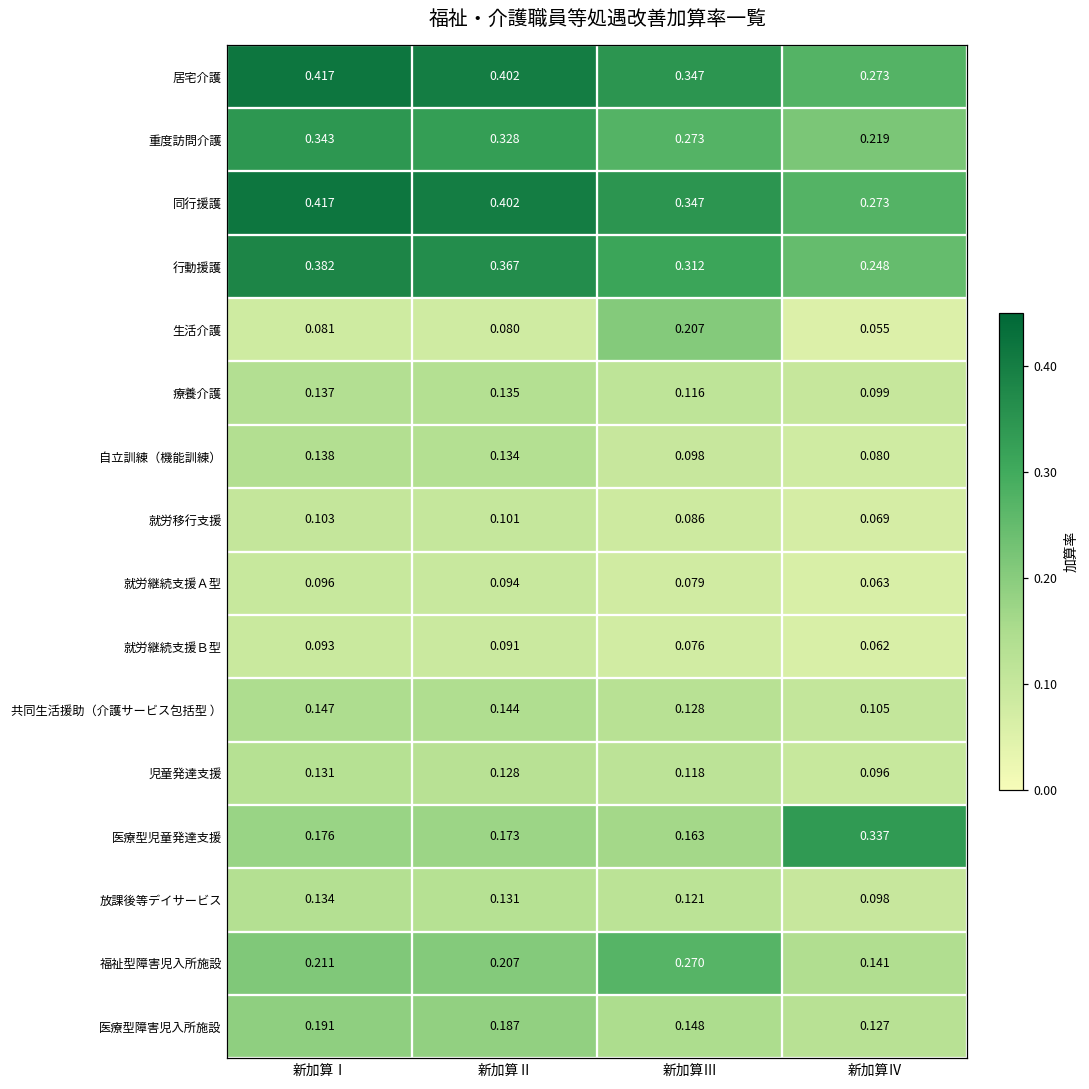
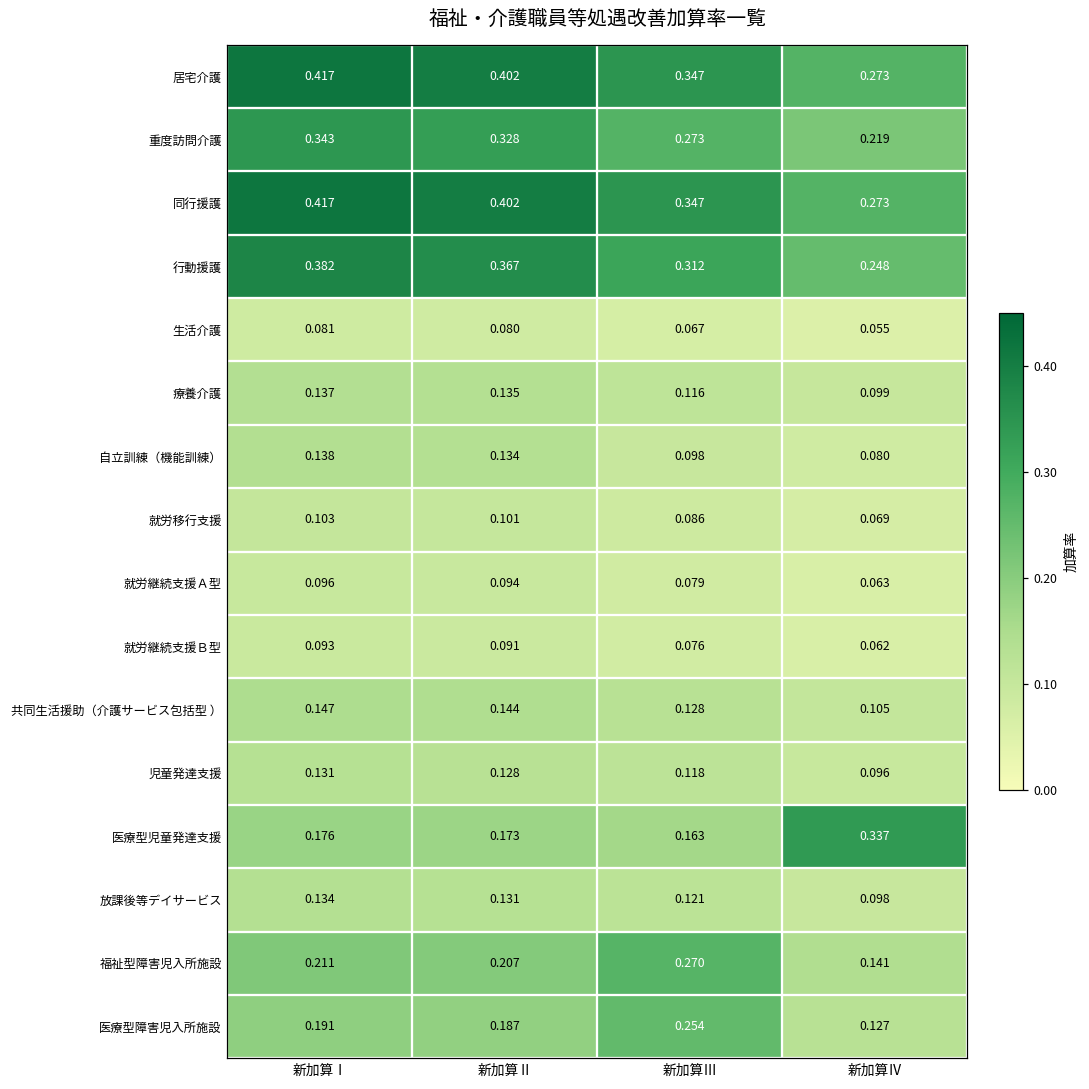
  {
    "居宅介護": {
      "新加算Ⅰ": 0.417,
      "新加算Ⅱ": 0.402,
      "新加算Ⅲ": 0.347,
      "新加算Ⅳ": 0.273
    },
    "重度訪問介護": {
      "新加算Ⅰ": 0.343,
      "新加算Ⅱ": 0.328,
      "新加算Ⅲ": 0.273,
      "新加算Ⅳ": 0.219
    },
    "同行援護": {
      "新加算Ⅰ": 0.417,
      "新加算Ⅱ": 0.402,
      "新加算Ⅲ": 0.347,
      "新加算Ⅳ": 0.273
    },
    "行動援護": {
      "新加算Ⅰ": 0.382,
      "新加算Ⅱ": 0.367,
      "新加算Ⅲ": 0.312,
      "新加算Ⅳ": 0.248
    },
    "生活介護": {
      "新加算Ⅰ": 0.081,
      "新加算Ⅱ": 0.080,
-     "新加算Ⅲ": 0.207,
+     "新加算Ⅲ": 0.067,
      "新加算Ⅳ": 0.055
    },
    "療養介護": {
      "新加算Ⅰ": 0.137,
      "新加算Ⅱ": 0.135,
      "新加算Ⅲ": 0.116,
      "新加算Ⅳ": 0.099
    },
    "自立訓練（機能訓練）": {
      "新加算Ⅰ": 0.138,
      "新加算Ⅱ": 0.134,
      "新加算Ⅲ": 0.098,
      "新加算Ⅳ": 0.080
    },
    "就労移行支援": {
      "新加算Ⅰ": 0.103,
      "新加算Ⅱ": 0.101,
      "新加算Ⅲ": 0.086,
      "新加算Ⅳ": 0.069
    },
    "就労継続支援Ａ型": {
      "新加算Ⅰ": 0.096,
      "新加算Ⅱ": 0.094,
      "新加算Ⅲ": 0.079,
      "新加算Ⅳ": 0.063
    },
    "就労継続支援Ｂ型": {
      "新加算Ⅰ": 0.093,
      "新加算Ⅱ": 0.091,
      "新加算Ⅲ": 0.076,
      "新加算Ⅳ": 0.062
    },
    "共同生活援助（介護サービス包括型 ）": {
      "新加算Ⅰ": 0.147,
      "新加算Ⅱ": 0.144,
      "新加算Ⅲ": 0.128,
      "新加算Ⅳ": 0.105
    },
    "児童発達支援": {
      "新加算Ⅰ": 0.131,
      "新加算Ⅱ": 0.128,
      "新加算Ⅲ": 0.118,
      "新加算Ⅳ": 0.096
    },
    "医療型児童発達支援": {
      "新加算Ⅰ": 0.176,
      "新加算Ⅱ": 0.173,
      "新加算Ⅲ": 0.163,
      "新加算Ⅳ": 0.337
    },
    "放課後等デイサービス": {
      "新加算Ⅰ": 0.134,
      "新加算Ⅱ": 0.131,
      "新加算Ⅲ": 0.121,
      "新加算Ⅳ": 0.098
    },
    "福祉型障害児入所施設": {
      "新加算Ⅰ": 0.211,
      "新加算Ⅱ": 0.207,
      "新加算Ⅲ": 0.270,
      "新加算Ⅳ": 0.141
    },
    "医療型障害児入所施設": {
      "新加算Ⅰ": 0.191,
      "新加算Ⅱ": 0.187,
-     "新加算Ⅲ": 0.148,
+     "新加算Ⅲ": 0.254,
      "新加算Ⅳ": 0.127
    }
  }
